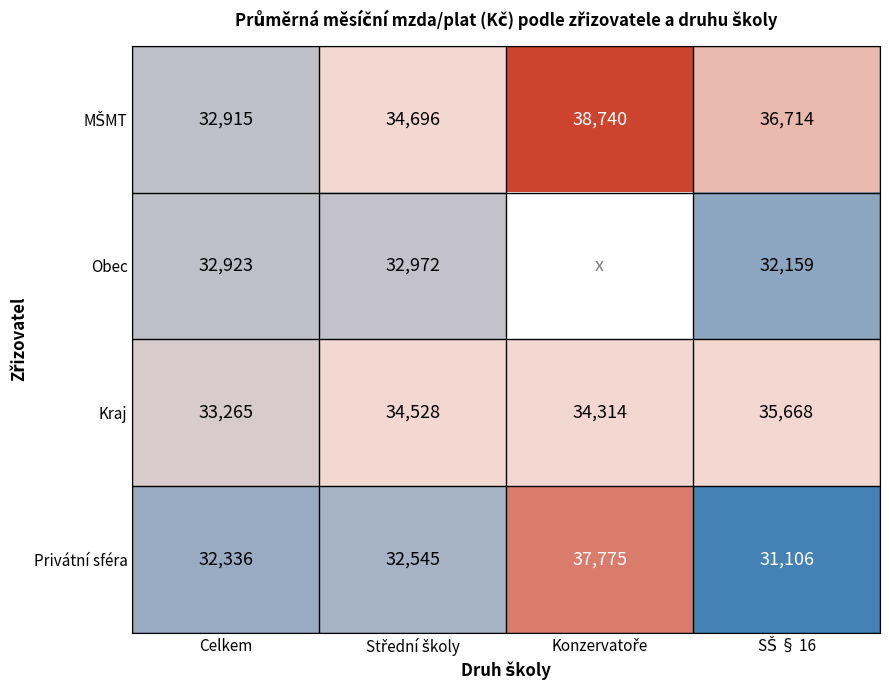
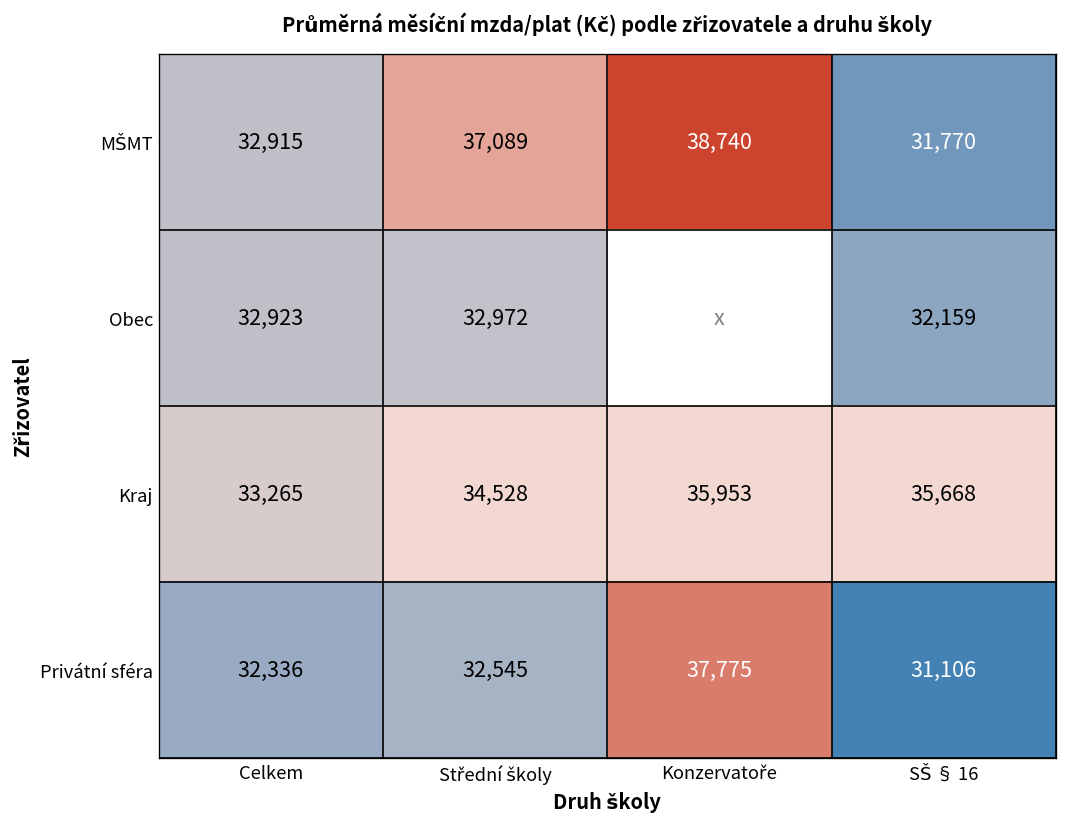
  {
    "MŠMT": {
      "Celkem": "32,915",
-     "Střední školy": "34,696",
+     "Střední školy": "37,089",
      "Konzervatoře": "38,740",
-     "SŠ § 16": "36,714"
+     "SŠ § 16": "31,770"
    },
    "Obec": {
      "Celkem": "32,923",
      "Střední školy": "32,972",
      "SŠ § 16": "32,159"
    },
    "Kraj": {
      "Celkem": "33,265",
      "Střední školy": "34,528",
-     "Konzervatoře": "34,314",
+     "Konzervatoře": "35,953",
      "SŠ § 16": "35,668"
    },
    "Privátní sféra": {
      "Celkem": "32,336",
      "Střední školy": "32,545",
      "Konzervatoře": "37,775",
      "SŠ § 16": "31,106"
    }
  }
